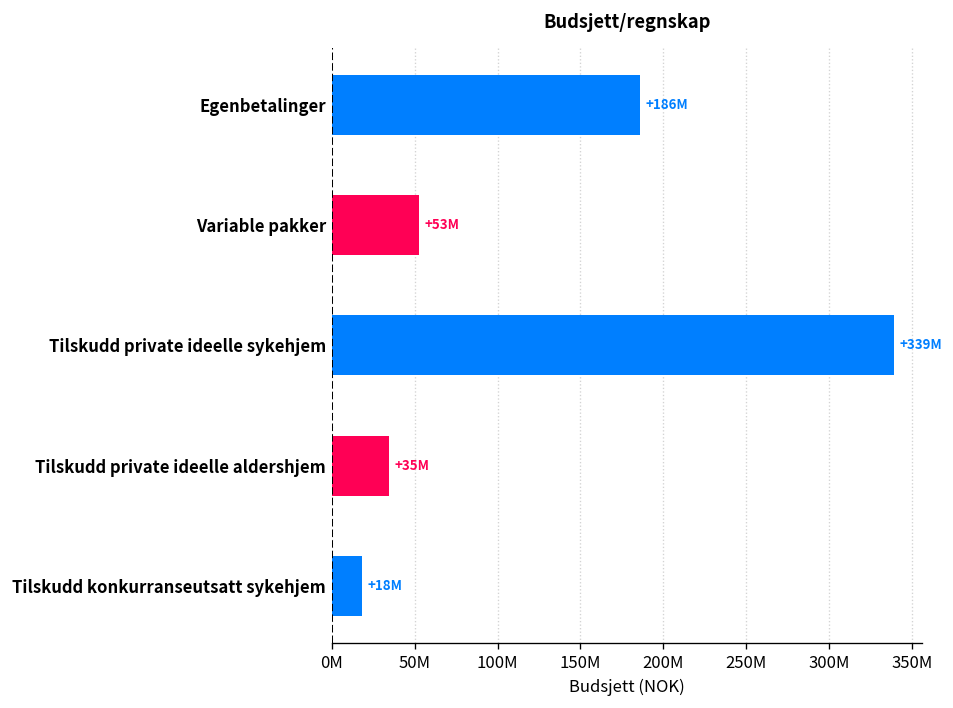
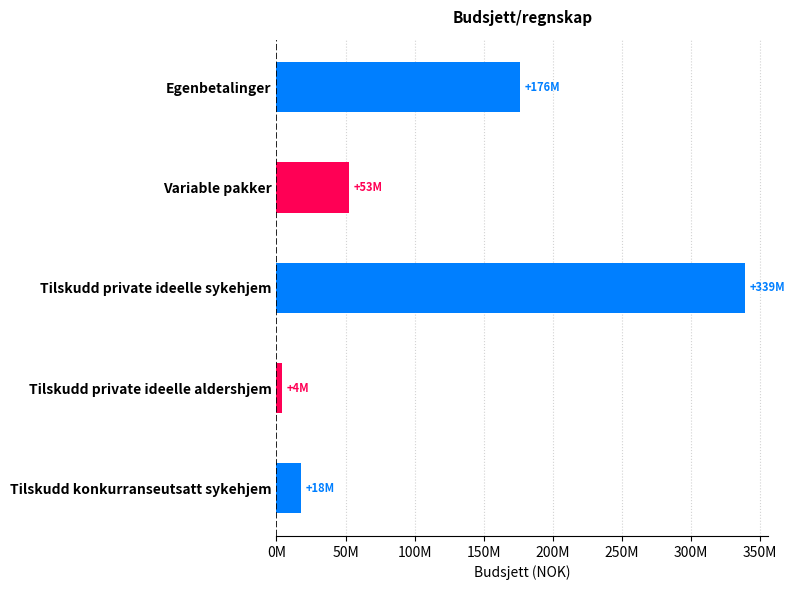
  {
-   "Egenbetalinger": "+186M",
+   "Egenbetalinger": "+176M",
    "Variable pakker": "+53M",
    "Tilskudd private ideelle sykehjem": "+339M",
-   "Tilskudd private ideelle aldershjem": "+35M",
+   "Tilskudd private ideelle aldershjem": "+4M",
    "Tilskudd konkurranseutsatt sykehjem": "+18M"
  }
